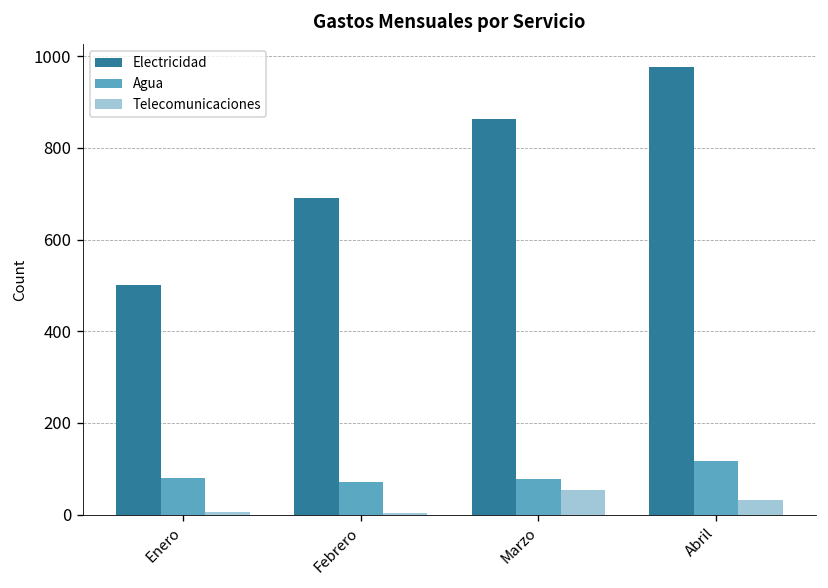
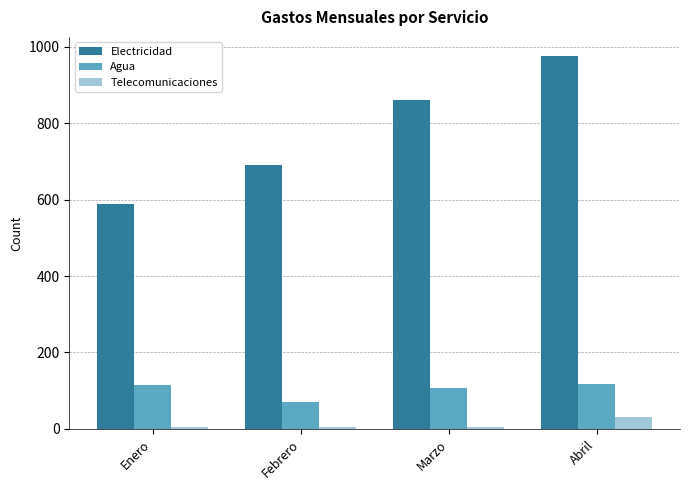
  {
    "Electricidad": {
-     "Enero": 500,
+     "Enero": 590,
      "Febrero": 690,
      "Marzo": 860,
      "Abril": 980
    },
    "Agua": {
-     "Enero": 80,
+     "Enero": 120,
      "Febrero": 70,
-     "Marzo": 80,
+     "Marzo": 110,
      "Abril": 120
    },
    "Telecomunicaciones": {
-     "Marzo": 50,
+     "Marzo": 0,
      "Abril": 30
    }
  }
